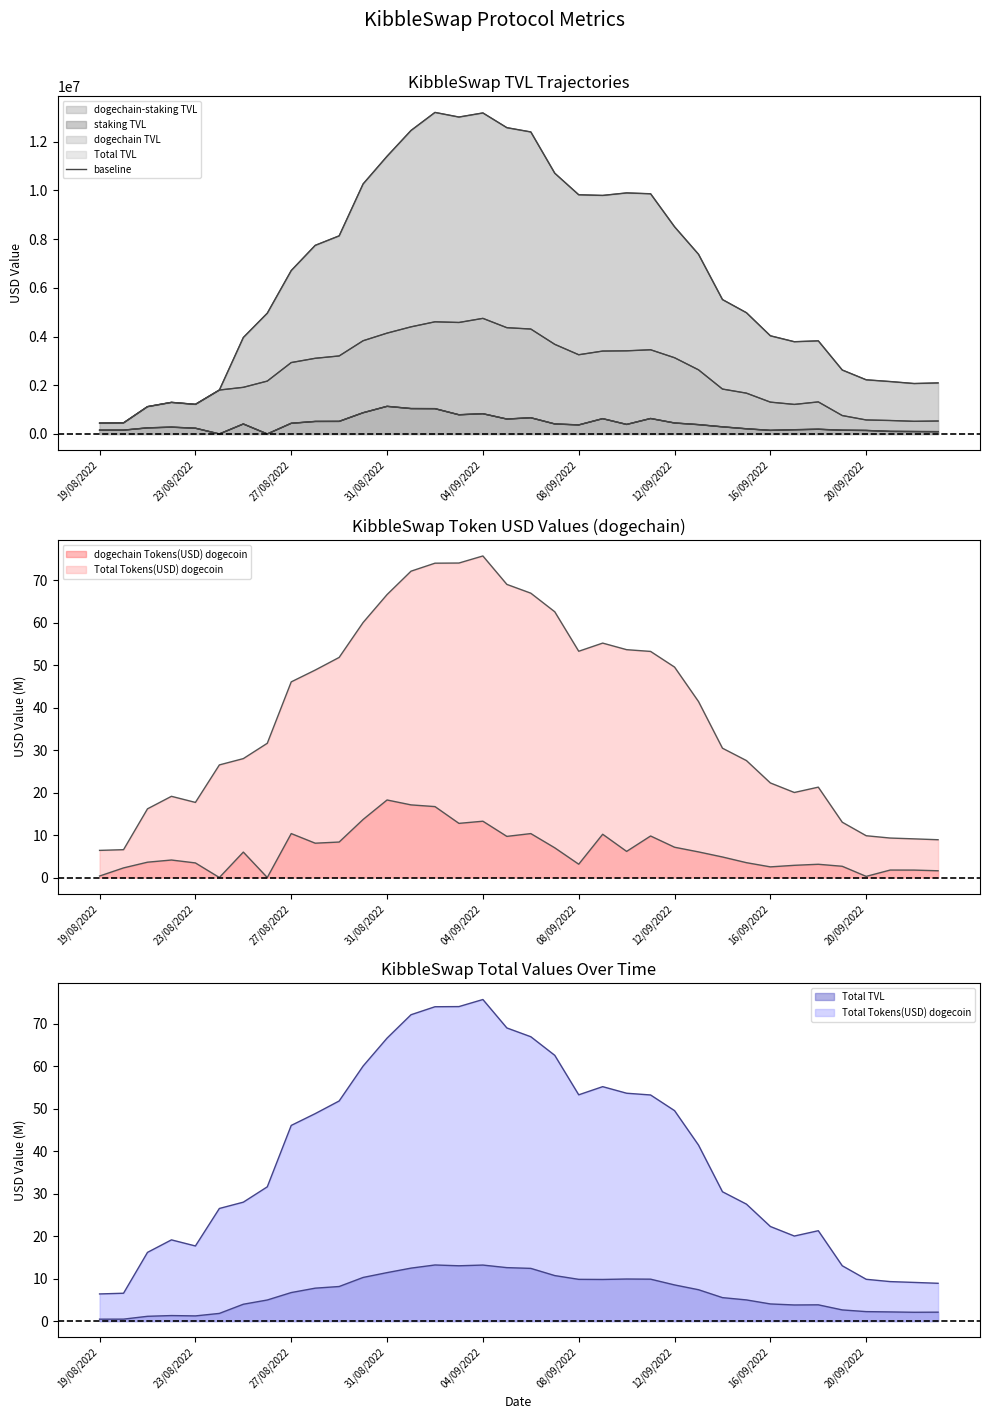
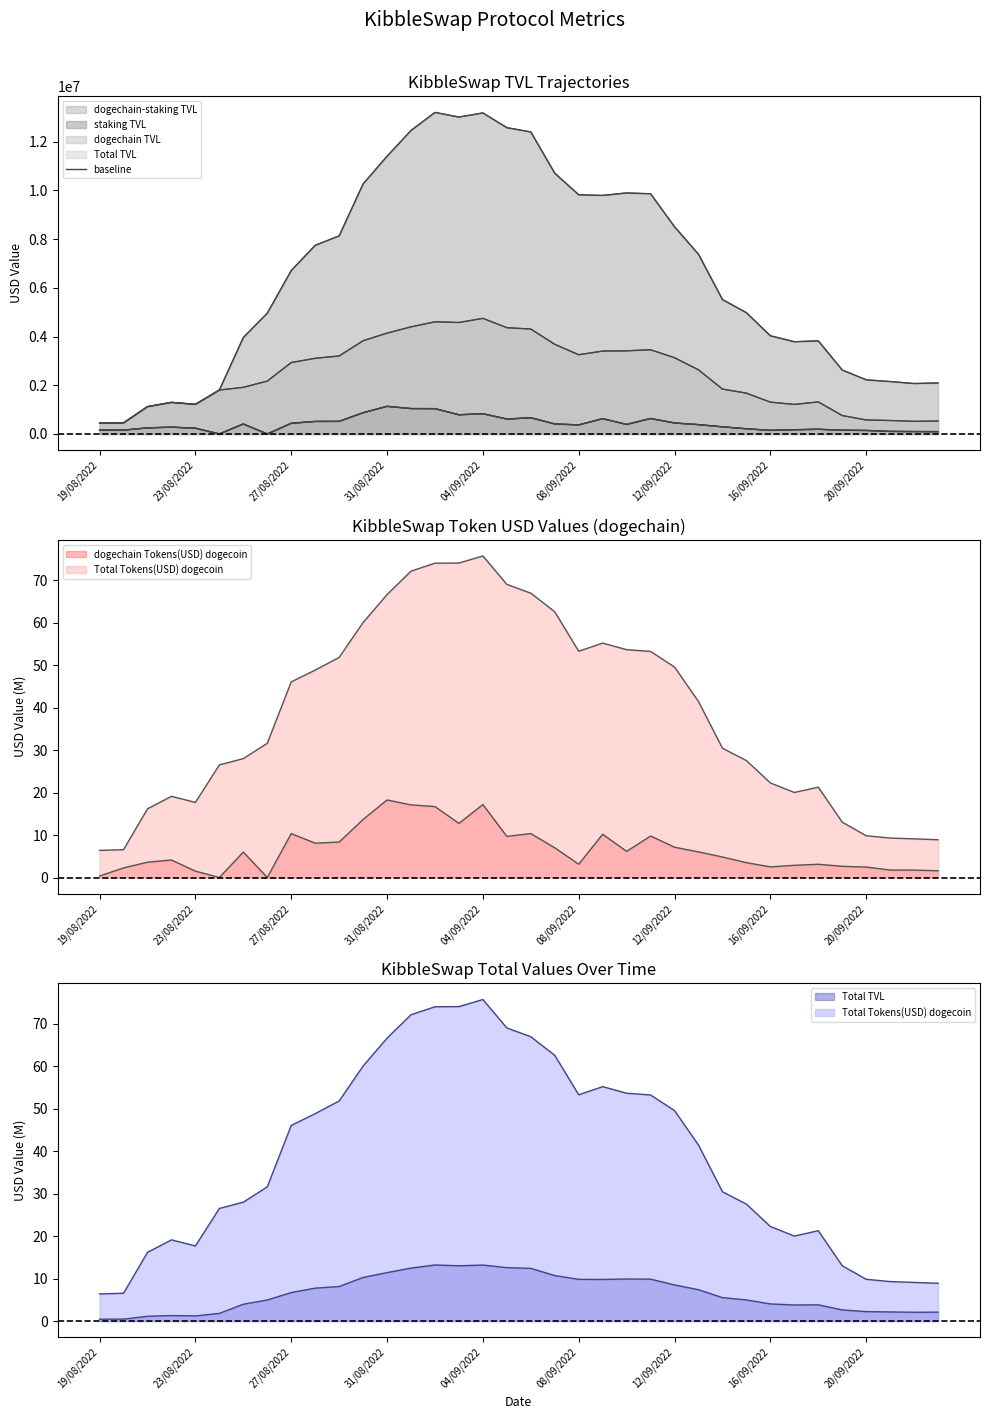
  {
    "KibbleSwap Token USD Values (dogechain)": {
      "dogechain Tokens(USD) dogecoin": {
        "19/08/2022": 0,
-       "23/08/2022": 3,
+       "23/08/2022": 2,
        "27/08/2022": 10,
        "31/08/2022": 18,
-       "04/09/2022": 13,
+       "04/09/2022": 17,
        "08/09/2022": 3,
        "12/09/2022": 7,
        "16/09/2022": 3,
-       "20/09/2022": 0
+       "20/09/2022": 2
      }
    },
    "KibbleSwap Total Values Over Time": {
      "Total TVL": {
        "19/08/2022": 0,
        "23/08/2022": 1,
        "27/08/2022": 7,
        "31/08/2022": 11,
        "04/09/2022": 13,
        "08/09/2022": 10,
        "12/09/2022": 9,
        "16/09/2022": 4,
        "20/09/2022": 2
      },
      "Total Tokens(USD) dogecoin": {
        "19/08/2022": 6,
        "23/08/2022": 18,
        "27/08/2022": 46,
        "31/08/2022": 67,
        "04/09/2022": 76,
        "08/09/2022": 53,
        "12/09/2022": 50,
        "16/09/2022": 22,
        "20/09/2022": 10
      }
    }
  }
